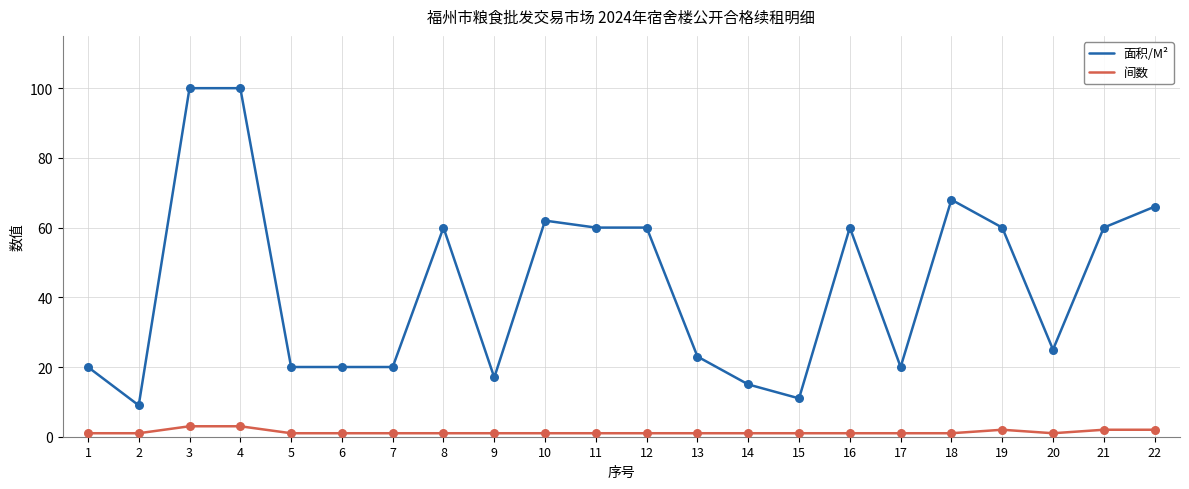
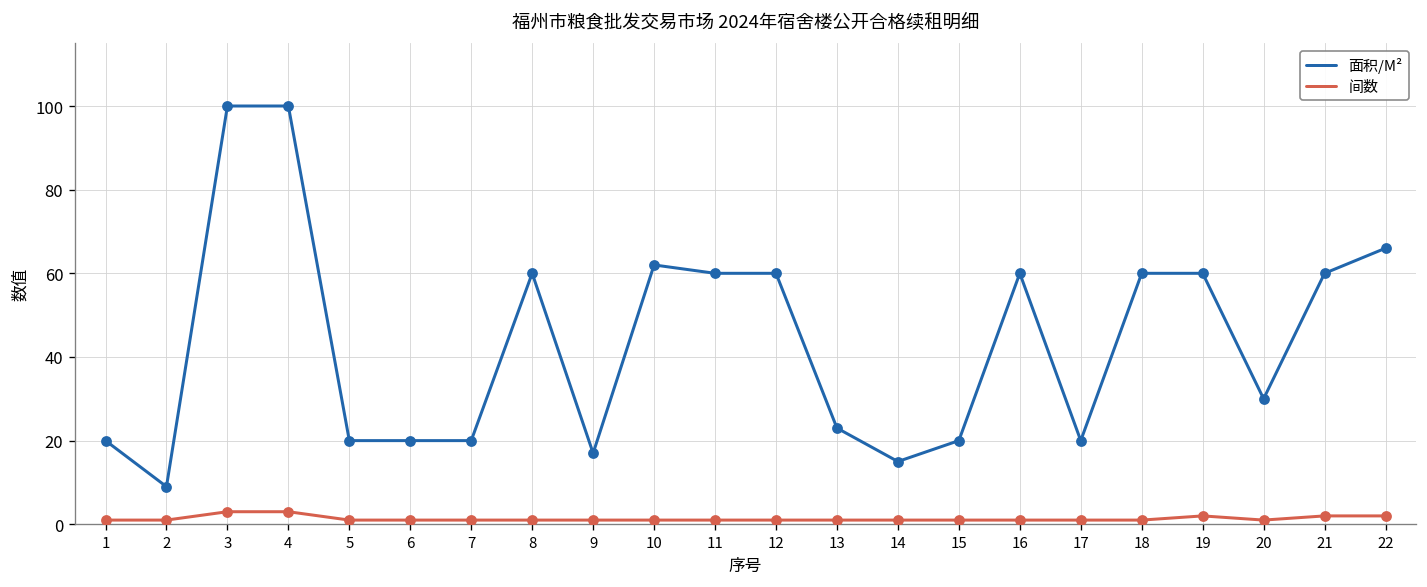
  {
    "面积/M²": {
      "1": 20,
      "2": 9,
      "3": 100,
      "4": 100,
      "5": 20,
      "6": 20,
      "7": 20,
      "8": 60,
      "9": 17,
      "10": 62,
      "11": 60,
      "12": 60,
      "13": 23,
      "14": 15,
-     "15": 11,
+     "15": 20,
      "16": 60,
      "17": 20,
-     "18": 68,
+     "18": 60,
      "19": 60,
-     "20": 25,
+     "20": 30,
      "21": 60,
      "22": 66
    },
    "间数": {
      "1": 1,
      "2": 1,
      "3": 3,
      "4": 3,
      "5": 1,
      "6": 1,
      "7": 1,
      "8": 1,
      "9": 1,
      "10": 1,
      "11": 1,
      "12": 1,
      "13": 1,
      "14": 1,
      "15": 1,
      "16": 1,
      "17": 1,
      "18": 1,
      "19": 2,
      "20": 1,
      "21": 2,
      "22": 2
    }
  }
